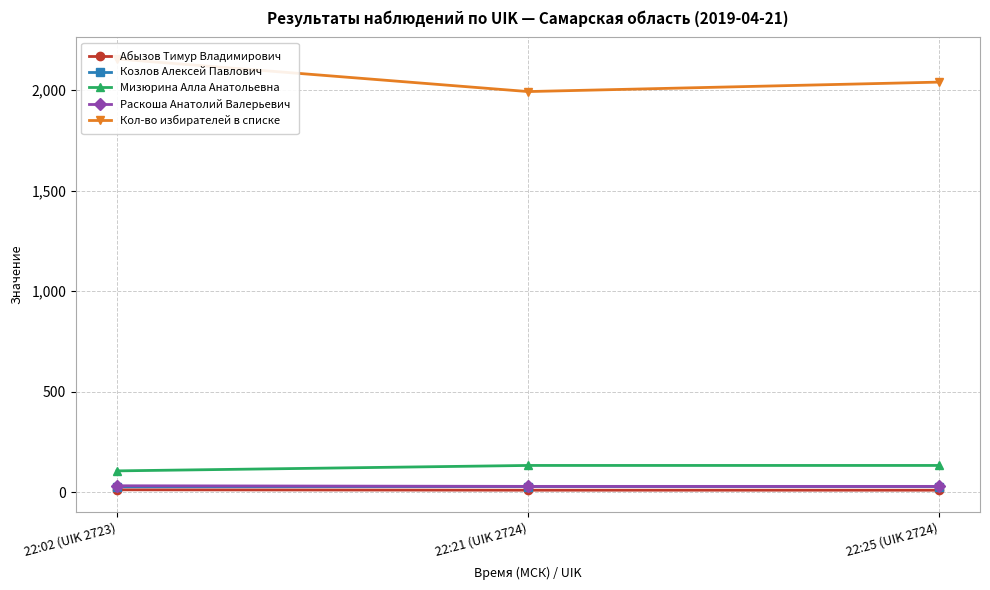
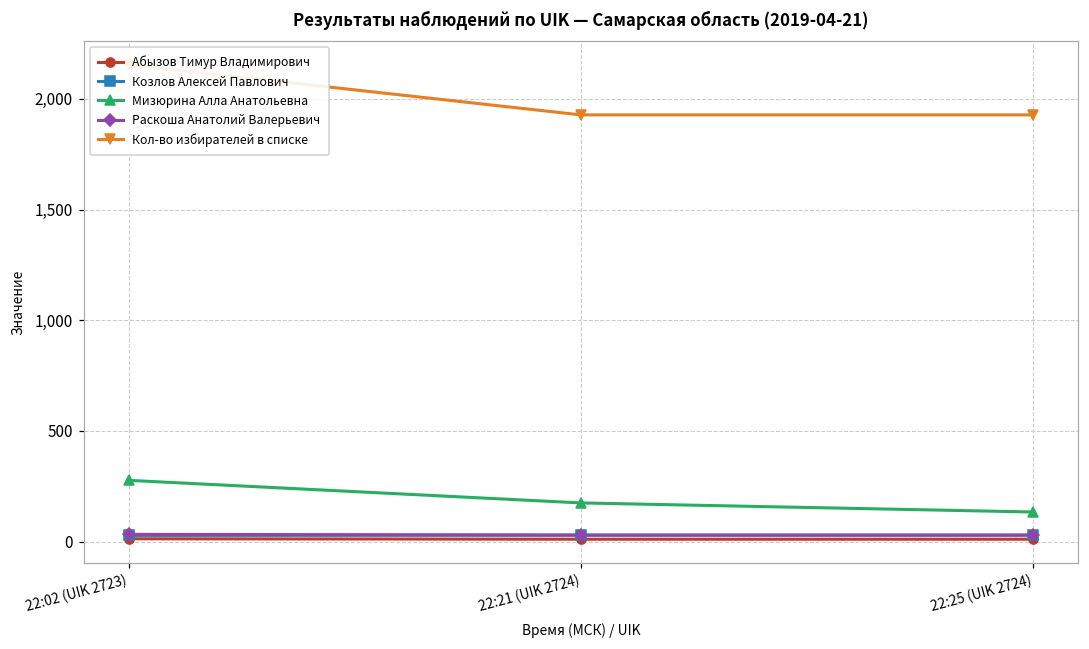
  {
    "Абызов Тимур Владимирович": {
      "22:02 (UIK 2723)": "10",
      "22:21 (UIK 2724)": "10",
      "22:25 (UIK 2724)": "10"
    },
    "Мизюрина Алла Анатольевна": {
-     "22:02 (UIK 2723)": "110",
-     "22:21 (UIK 2724)": "130",
+     "22:02 (UIK 2723)": "280",
+     "22:21 (UIK 2724)": "180",
      "22:25 (UIK 2724)": "130"
    },
    "Кол-во избирателей в списке": {
-     "22:21 (UIK 2724)": "1,990",
-     "22:25 (UIK 2724)": "2,040"
+     "22:21 (UIK 2724)": "1,930",
+     "22:25 (UIK 2724)": "1,930"
    }
  }
